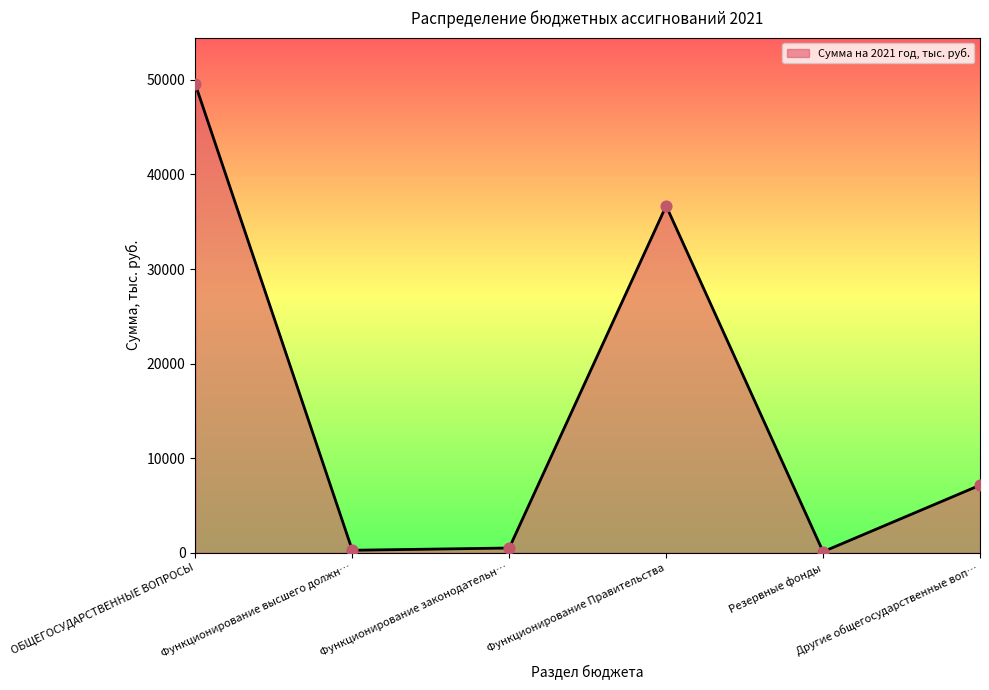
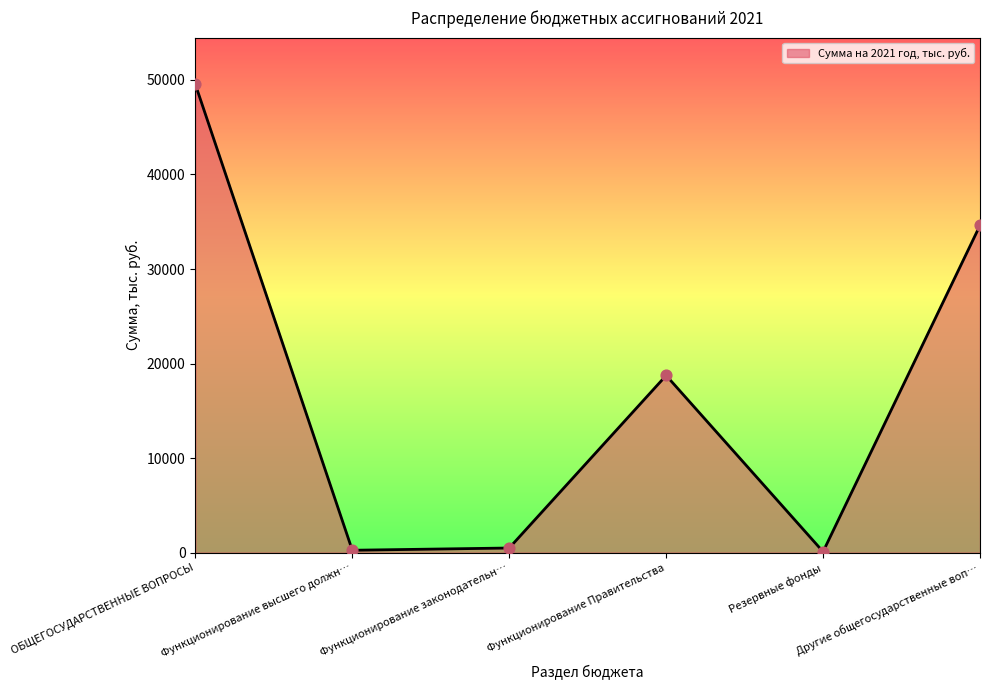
  {
    "ОБЩЕГОСУДАРСТВЕННЫЕ ВОПРОСЫ": 50000,
    "Функционирование высшего должн…": 0,
    "Функционирование законодательн…": 0,
-   "Функционирование Правительства": 37000,
+   "Функционирование Правительства": 19000,
    "Резервные фонды": 0,
-   "Другие общегосударственные воп…": 7000
+   "Другие общегосударственные воп…": 35000
  }
